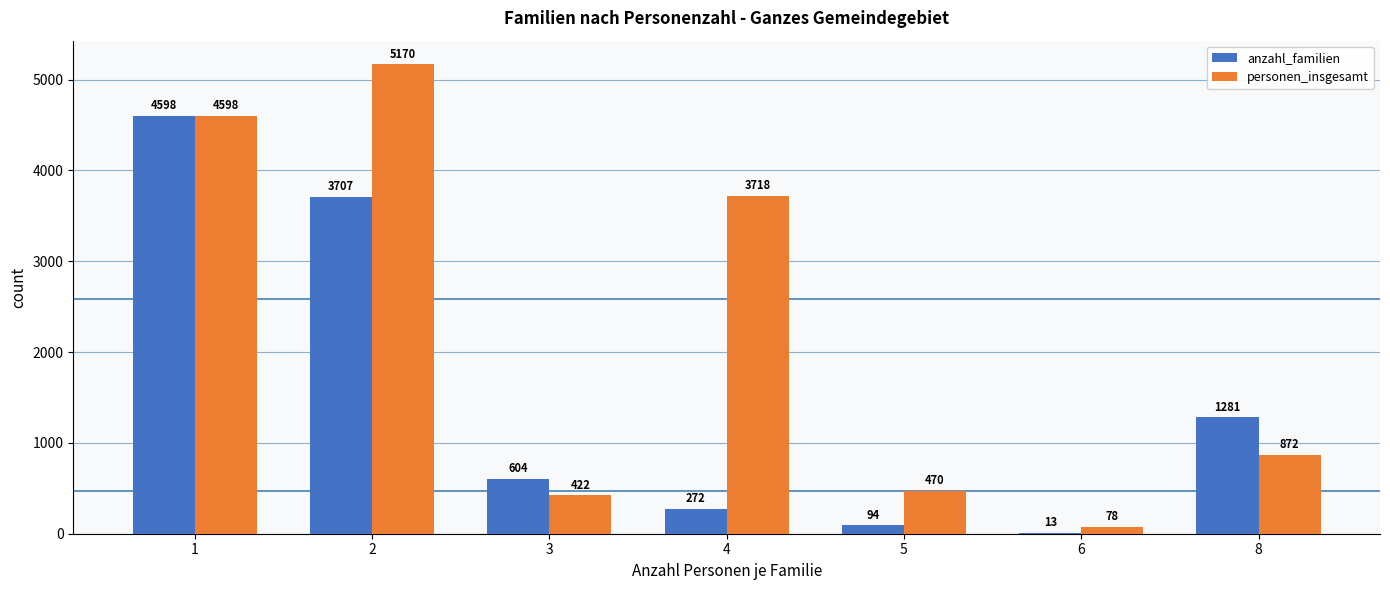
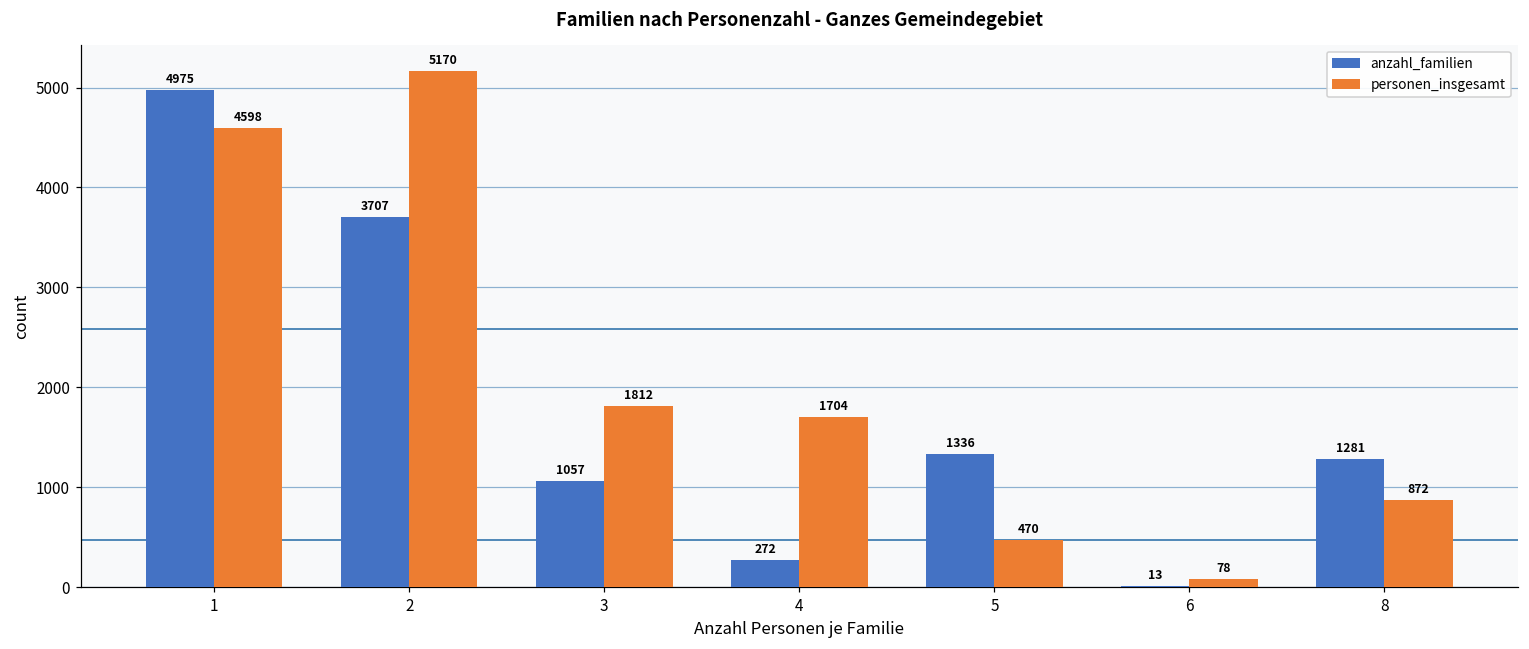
  {
    "anzahl_familien": {
-     "1": 4598,
+     "1": 4975,
      "2": 3707,
-     "3": 604,
+     "3": 1057,
      "4": 272,
-     "5": 94,
+     "5": 1336,
      "6": 13,
      "8": 1281
    },
    "personen_insgesamt": {
      "1": 4598,
      "2": 5170,
-     "3": 422,
-     "4": 3718,
+     "3": 1812,
+     "4": 1704,
      "5": 470,
      "6": 78,
      "8": 872
    }
  }
